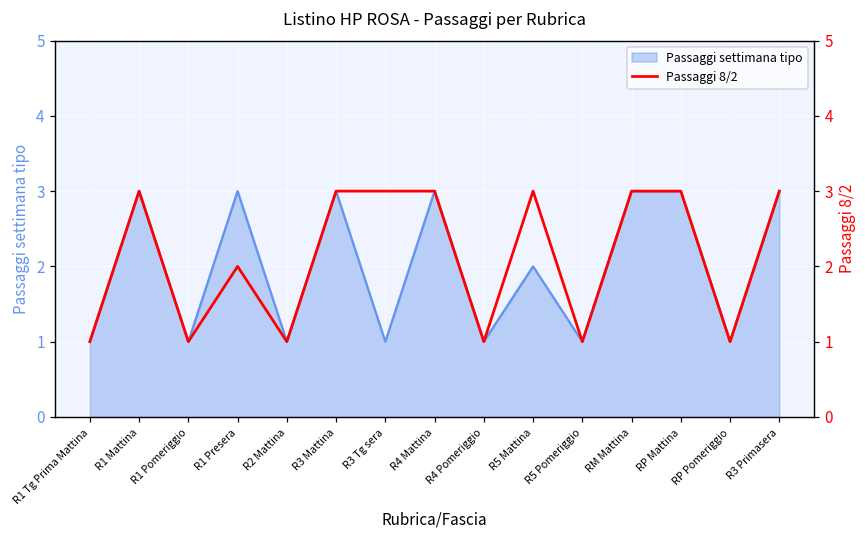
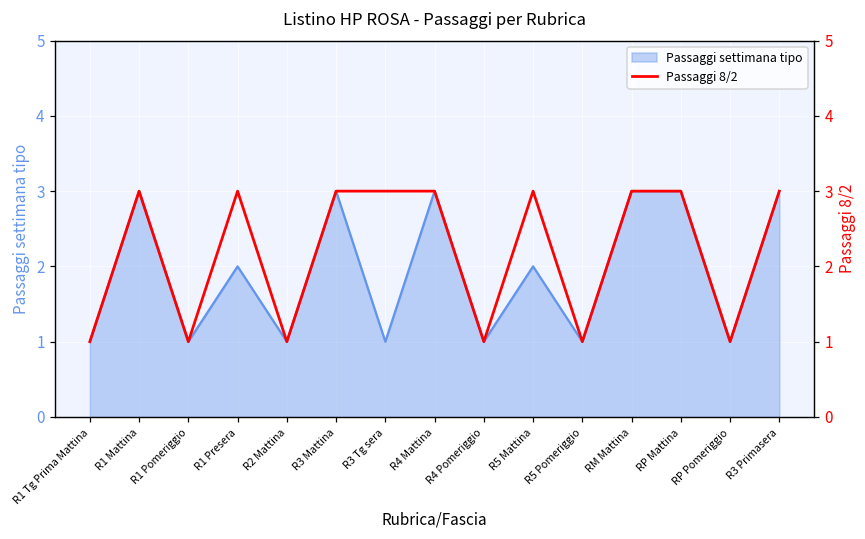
  {
    "Passaggi settimana tipo": {
      "R1 Tg Prima Mattina": 1,
      "R1 Mattina": 3,
      "R1 Pomeriggio": 1,
-     "R1 Presera": 3,
+     "R1 Presera": 2,
      "R2 Mattina": 1,
      "R3 Mattina": 3,
      "R3 Tg sera": 1,
      "R4 Mattina": 3,
      "R4 Pomeriggio": 1,
      "R5 Mattina": 2,
      "R5 Pomeriggio": 1,
      "RM Mattina": 3,
      "RP Mattina": 3,
      "RP Pomeriggio": 1,
      "R3 Primasera": 3
    },
    "Passaggi 8/2": {
      "R1 Tg Prima Mattina": 1,
      "R1 Mattina": 3,
      "R1 Pomeriggio": 1,
-     "R1 Presera": 2,
+     "R1 Presera": 3,
      "R2 Mattina": 1,
      "R3 Mattina": 3,
      "R3 Tg sera": 3,
      "R4 Mattina": 3,
      "R4 Pomeriggio": 1,
      "R5 Mattina": 3,
      "R5 Pomeriggio": 1,
      "RM Mattina": 3,
      "RP Mattina": 3,
      "RP Pomeriggio": 1,
      "R3 Primasera": 3
    }
  }
